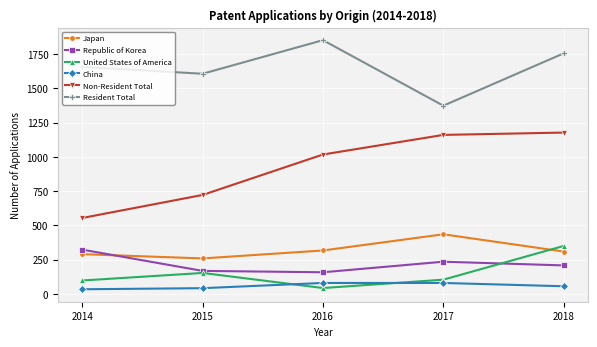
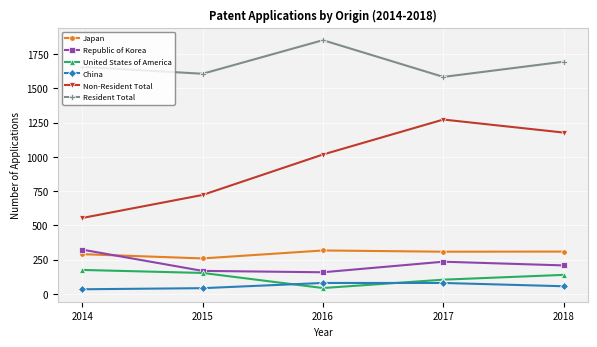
  {
    "Japan": {
      "2014": 290,
      "2015": 260,
      "2016": 320,
-     "2017": 440,
+     "2017": 310,
      "2018": 310
    },
    "Republic of Korea": {
      "2014": 320,
      "2016": 160,
      "2017": 240,
      "2018": 210
    },
    "United States of America": {
-     "2014": 100,
+     "2014": 180,
      "2016": 40,
      "2017": 100,
-     "2018": 350
+     "2018": 140
    },
    "China": {
      "2014": 30,
      "2015": 40,
      "2016": 80,
      "2017": 80,
      "2018": 60
    },
    "Non-Resident Total": {
      "2014": 550,
      "2015": 720,
      "2016": 1020,
-     "2017": 1160,
+     "2017": 1270,
      "2018": 1180
    },
    "Resident Total": {
      "2015": 1610,
      "2016": 1850,
-     "2017": 1370,
-     "2018": 1760
+     "2017": 1580,
+     "2018": 1690
    }
  }
